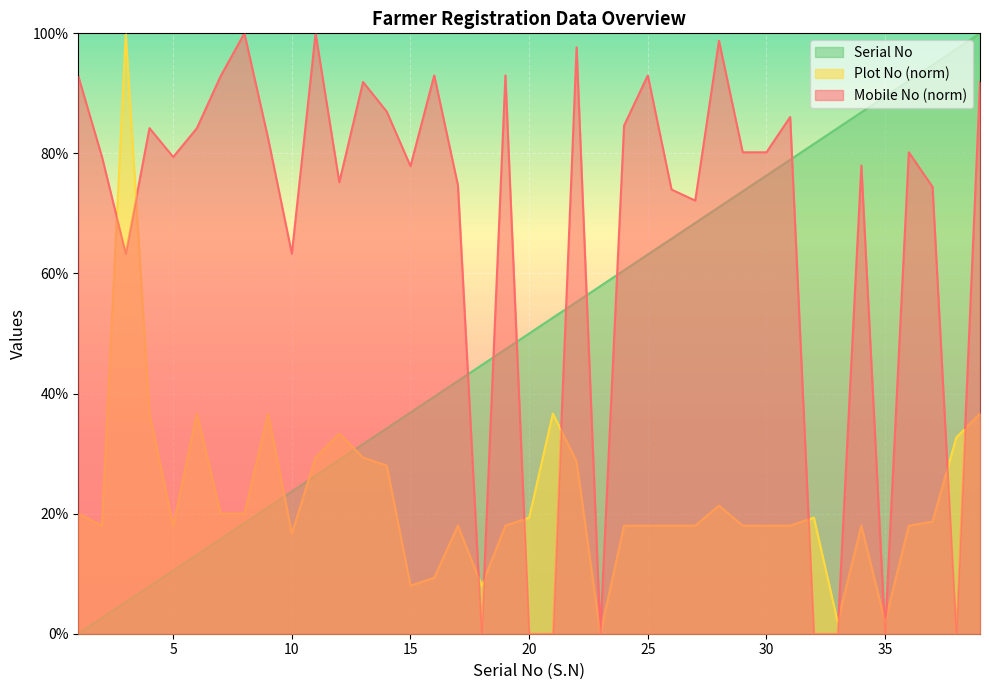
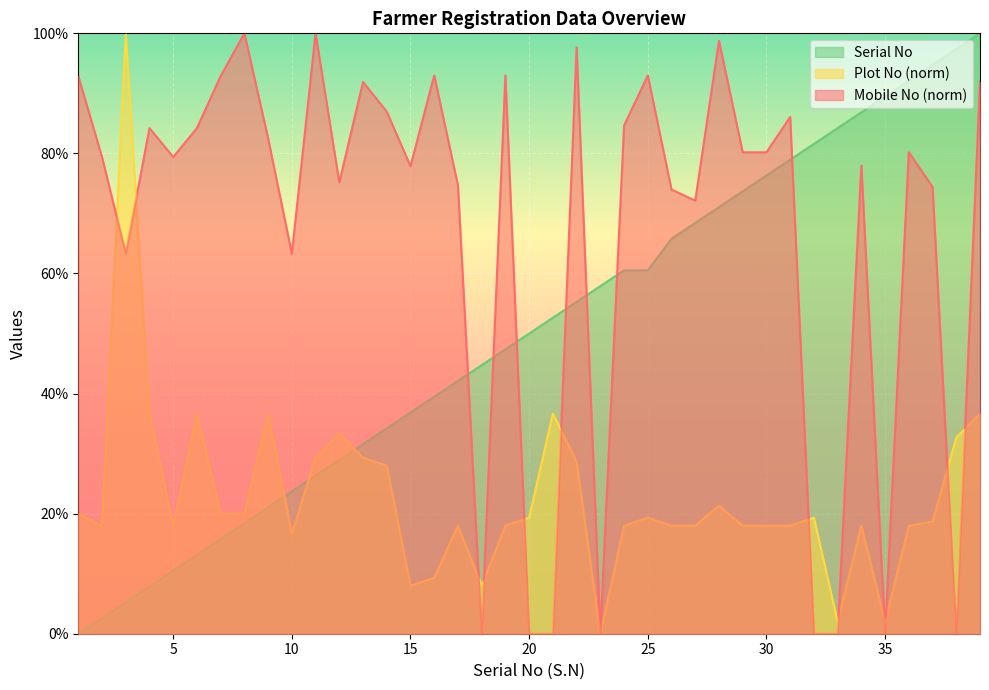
  {
    "Serial No": {
      "5": "11%",
      "10": "24%",
      "15": "37%",
      "20": "50%",
-     "25": "63%",
+     "25": "61%",
      "30": "76%"
    },
    "Plot No (norm)": {
      "5": "18%",
      "10": "17%",
      "15": "8%",
      "20": "19%",
-     "25": "18%",
+     "25": "19%",
      "30": "18%",
      "35": "2%"
    },
    "Mobile No (norm)": {
      "5": "79%",
      "10": "63%",
      "15": "78%",
      "20": "0%",
      "25": "93%",
      "30": "80%",
      "35": "0%"
    }
  }
